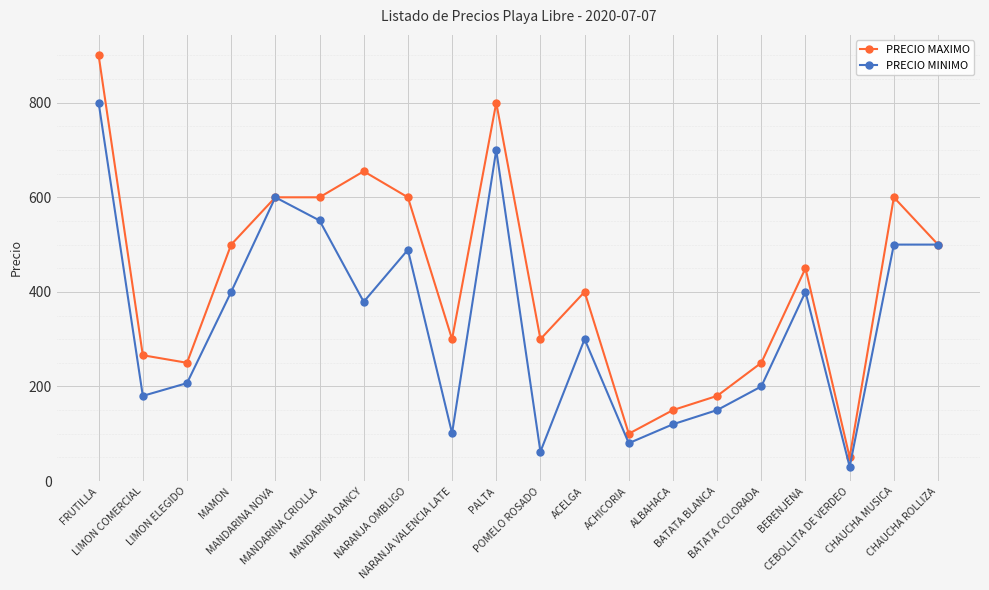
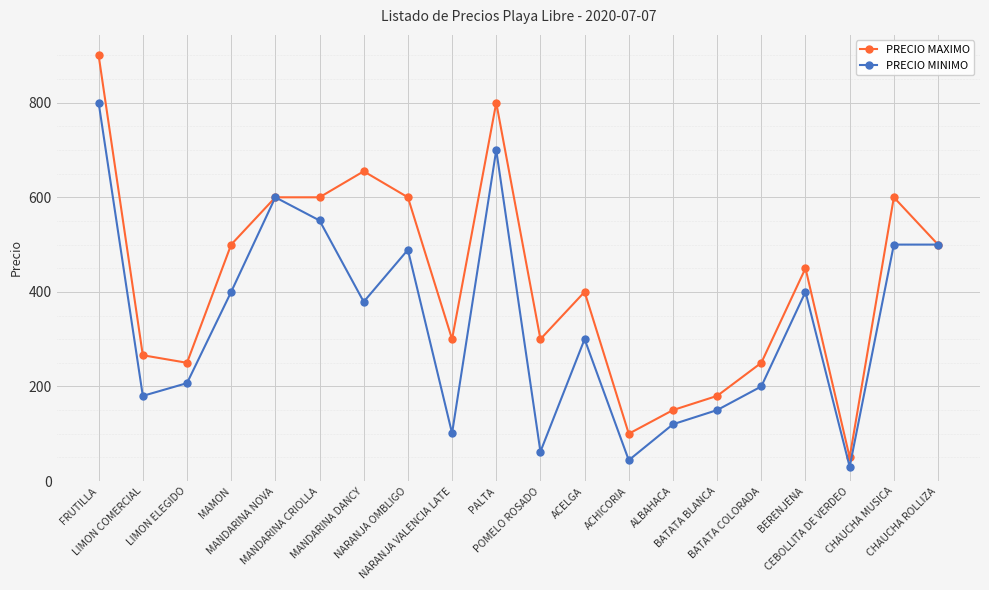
  {
    "PRECIO MAXIMO": {
      "FRUTILLA": 900,
      "LIMON COMERCIAL": 270,
      "LIMON ELEGIDO": 250,
      "MAMON": 500,
      "MANDARINA CRIOLLA": 600,
      "MANDARINA DANCY": 660,
      "NARANJA OMBLIGO": 600,
      "NARANJA VALENCIA LATE": 300,
      "PALTA": 800,
      "POMELO ROSADO": 300,
      "ACELGA": 400,
      "ACHICORIA": 100,
      "ALBAHACA": 150,
      "BATATA BLANCA": 180,
      "BATATA COLORADA": 250,
      "BERENJENA": 450,
      "CEBOLLITA DE VERDEO": 50,
      "CHAUCHA MUSICA": 600
    },
    "PRECIO MINIMO": {
      "FRUTILLA": 800,
      "LIMON COMERCIAL": 180,
      "LIMON ELEGIDO": 210,
      "MAMON": 400,
      "MANDARINA CRIOLLA": 550,
      "MANDARINA DANCY": 380,
      "NARANJA OMBLIGO": 490,
      "NARANJA VALENCIA LATE": 100,
      "PALTA": 700,
      "POMELO ROSADO": 60,
      "ACELGA": 300,
-     "ACHICORIA": 80,
+     "ACHICORIA": 40,
      "ALBAHACA": 120,
      "BATATA BLANCA": 150,
      "BATATA COLORADA": 200,
      "BERENJENA": 400,
      "CEBOLLITA DE VERDEO": 30,
      "CHAUCHA MUSICA": 500
    }
  }
